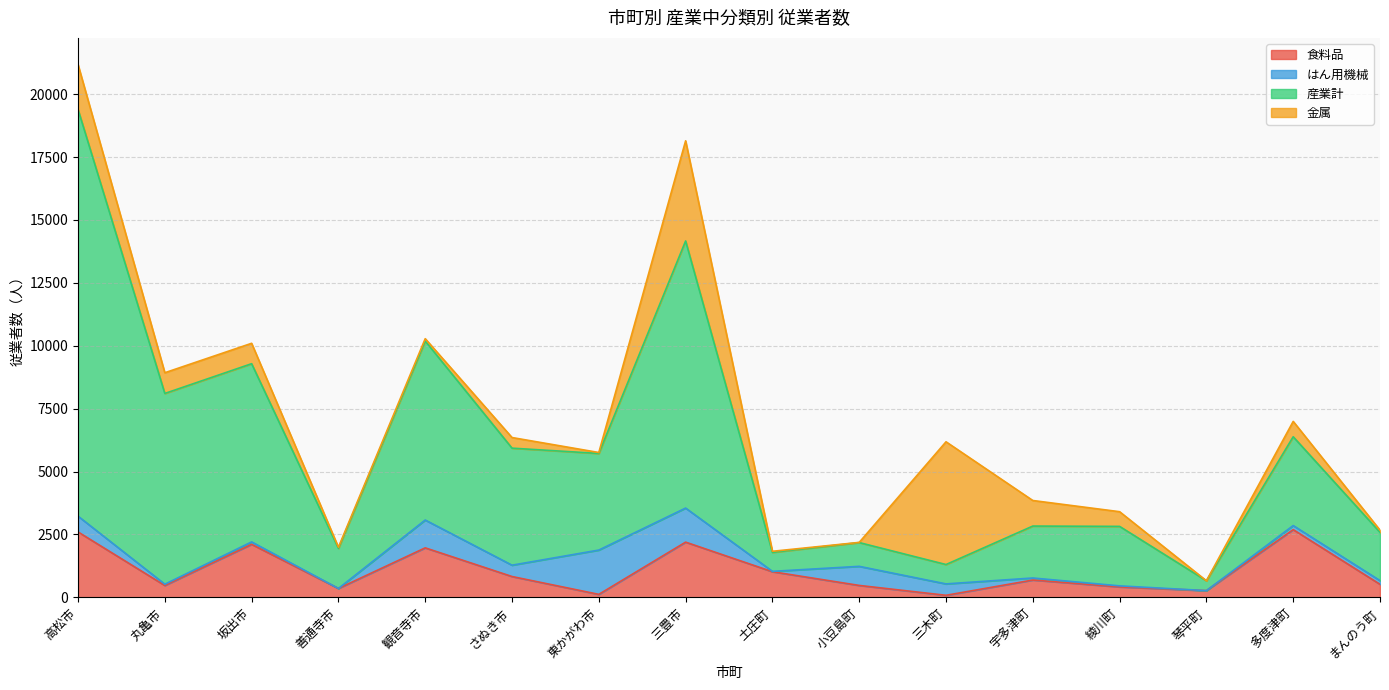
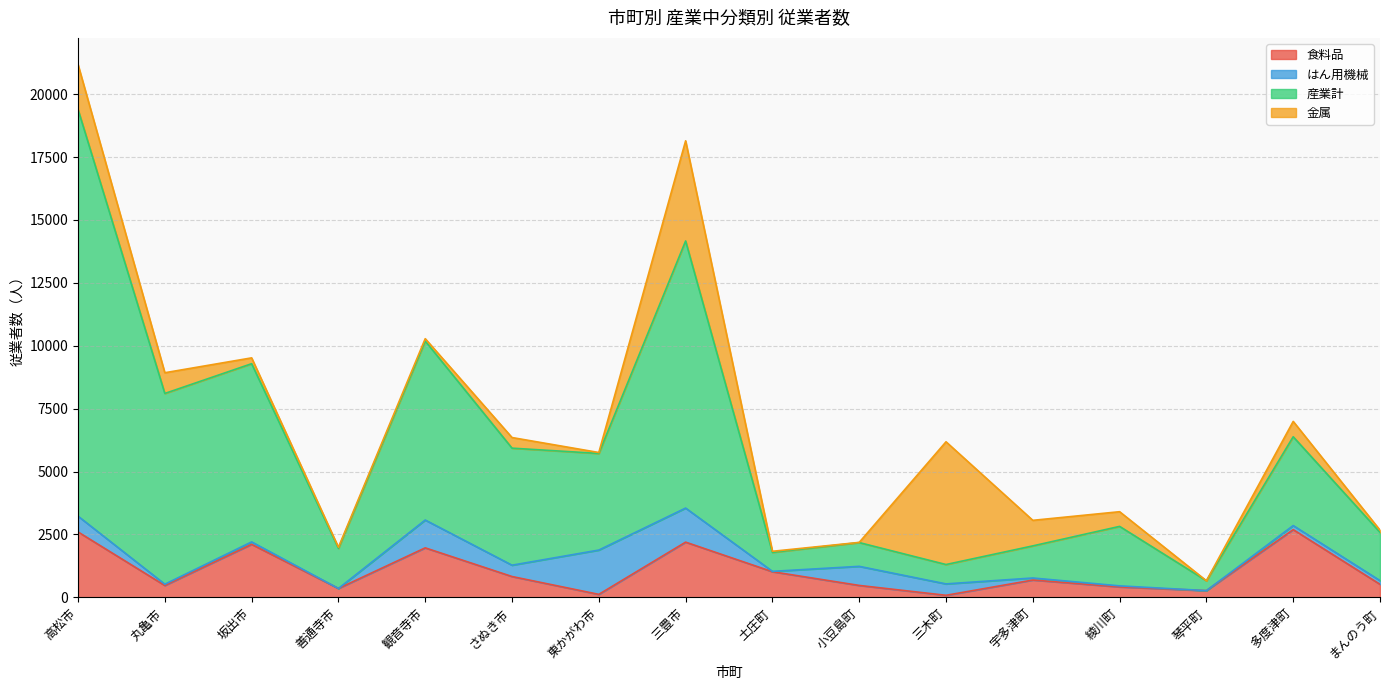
  {
    "食料品": {
      "高松市": 2600,
      "観音寺市": 2000,
      "さぬき市": 800,
      "東かがわ市": 100,
      "三豊市": 2200,
      "小豆島町": 500,
      "三木町": 100,
      "多度津町": 2700,
      "まんのう町": 500
    },
    "はん用機械": {
      "高松市": 600,
      "観音寺市": 1100,
      "さぬき市": 500,
      "東かがわ市": 1800,
      "三豊市": 1400,
      "小豆島町": 800,
      "三木町": 500,
      "多度津町": 200,
      "まんのう町": 100
    },
    "産業計": {
      "高松市": 16200,
      "丸亀市": 7600,
      "坂出市": 7100,
      "さぬき市": 4700,
      "三豊市": 10600,
      "三木町": 800,
-     "宇多津町": 2100,
+     "宇多津町": 1300,
      "綾川町": 2400,
      "多度津町": 3500
    },
    "金属": {
      "高松市": 1800,
      "丸亀市": 800,
-     "坂出市": 800,
+     "坂出市": 200,
      "さぬき市": 400,
      "三豊市": 4000,
      "三木町": 4900,
      "宇多津町": 1000,
      "綾川町": 600,
      "多度津町": 600
    }
  }
